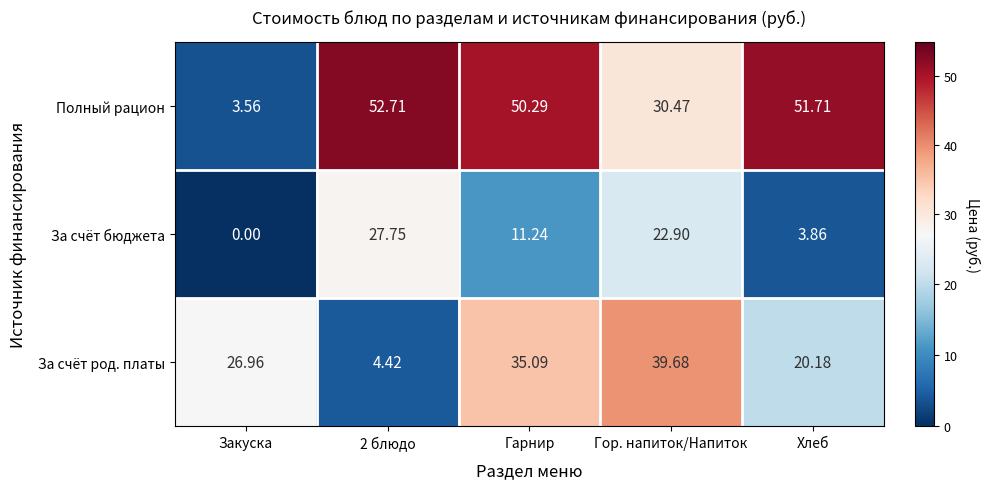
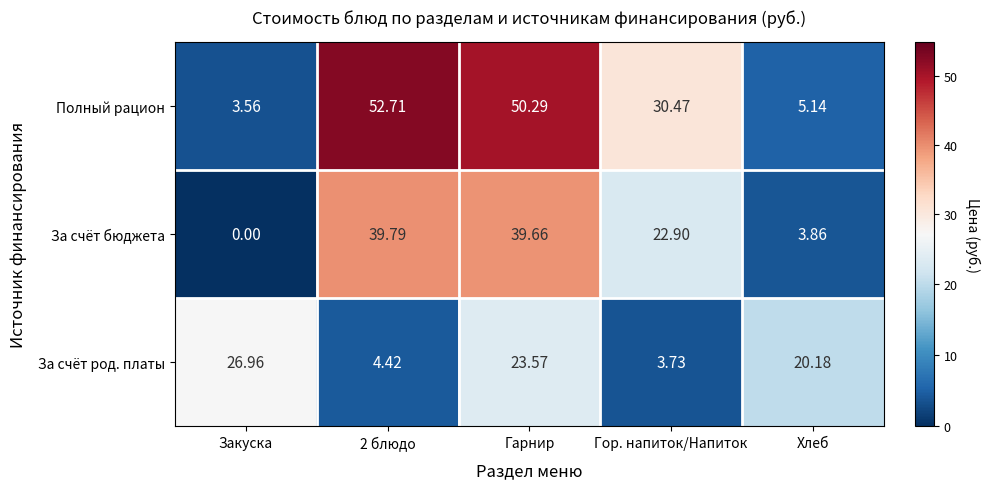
  {
    "Полный рацион": {
      "Закуска": 3.56,
      "2 блюдо": 52.71,
      "Гарнир": 50.29,
      "Гор. напиток/Напиток": 30.47,
-     "Хлеб": 51.71
+     "Хлеб": 5.14
    },
    "За счёт бюджета": {
      "Закуска": 0.00,
-     "2 блюдо": 27.75,
-     "Гарнир": 11.24,
+     "2 блюдо": 39.79,
+     "Гарнир": 39.66,
      "Гор. напиток/Напиток": 22.90,
      "Хлеб": 3.86
    },
    "За счёт род. платы": {
      "Закуска": 26.96,
      "2 блюдо": 4.42,
-     "Гарнир": 35.09,
-     "Гор. напиток/Напиток": 39.68,
+     "Гарнир": 23.57,
+     "Гор. напиток/Напиток": 3.73,
      "Хлеб": 20.18
    }
  }
